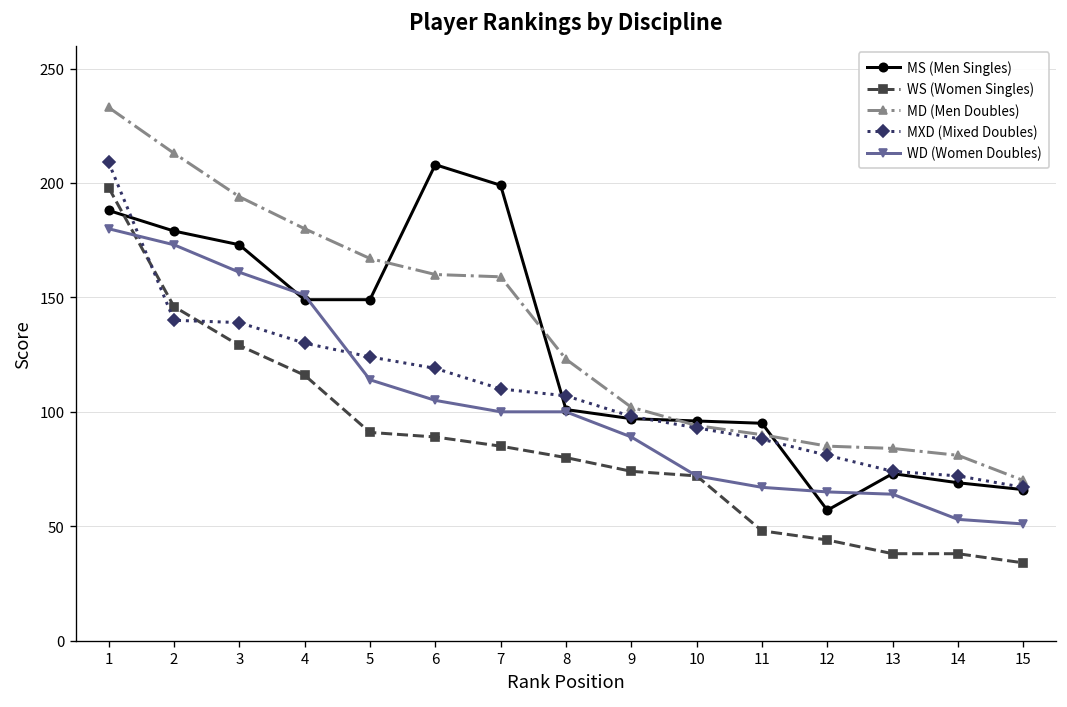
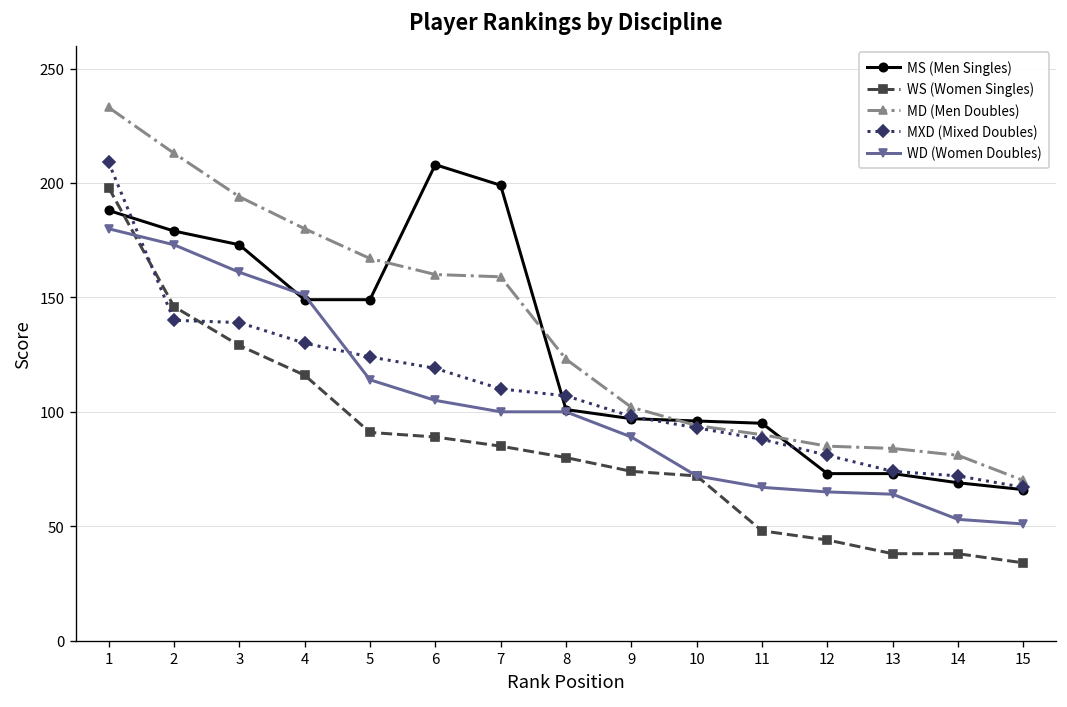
  {
    "MS (Men Singles)": {
      "1": 188,
      "2": 179,
      "3": 173,
      "4": 149,
      "5": 149,
      "6": 208,
      "7": 199,
      "10": 96,
      "11": 95,
-     "12": 57,
+     "12": 73,
      "14": 69
    }
  }
